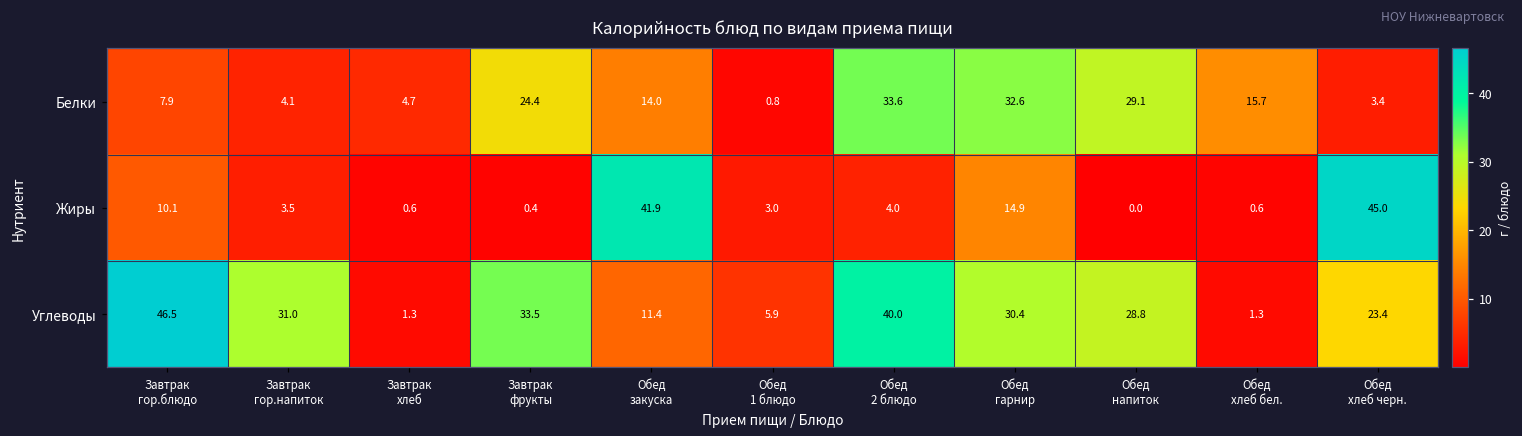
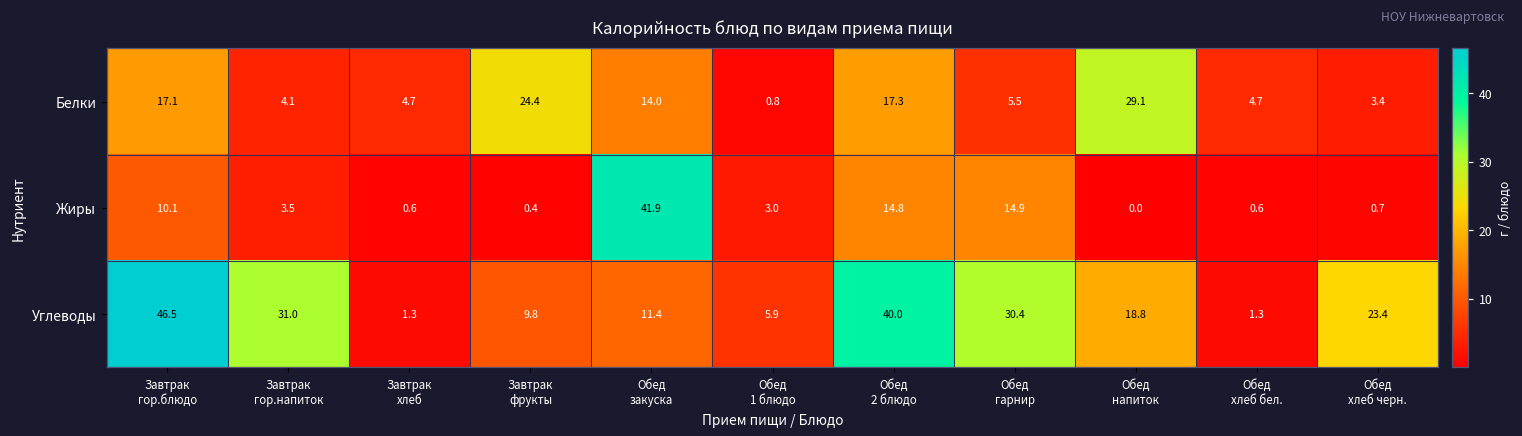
  {
    "Белки": {
-     "Завтрак гор.блюдо": 7.9,
+     "Завтрак гор.блюдо": 17.1,
      "Завтрак гор.напиток": 4.1,
      "Завтрак хлеб": 4.7,
      "Завтрак фрукты": 24.4,
      "Обед закуска": 14.0,
      "Обед 1 блюдо": 0.8,
-     "Обед 2 блюдо": 33.6,
-     "Обед гарнир": 32.6,
+     "Обед 2 блюдо": 17.3,
+     "Обед гарнир": 5.5,
      "Обед напиток": 29.1,
-     "Обед хлеб бел.": 15.7,
+     "Обед хлеб бел.": 4.7,
      "Обед хлеб черн.": 3.4
    },
    "Жиры": {
      "Завтрак гор.блюдо": 10.1,
      "Завтрак гор.напиток": 3.5,
      "Завтрак хлеб": 0.6,
      "Завтрак фрукты": 0.4,
      "Обед закуска": 41.9,
      "Обед 1 блюдо": 3.0,
-     "Обед 2 блюдо": 4.0,
+     "Обед 2 блюдо": 14.8,
      "Обед гарнир": 14.9,
      "Обед напиток": 0.0,
      "Обед хлеб бел.": 0.6,
-     "Обед хлеб черн.": 45.0
+     "Обед хлеб черн.": 0.7
    },
    "Углеводы": {
      "Завтрак гор.блюдо": 46.5,
      "Завтрак гор.напиток": 31.0,
      "Завтрак хлеб": 1.3,
-     "Завтрак фрукты": 33.5,
+     "Завтрак фрукты": 9.8,
      "Обед закуска": 11.4,
      "Обед 1 блюдо": 5.9,
      "Обед 2 блюдо": 40.0,
      "Обед гарнир": 30.4,
-     "Обед напиток": 28.8,
+     "Обед напиток": 18.8,
      "Обед хлеб бел.": 1.3,
      "Обед хлеб черн.": 23.4
    }
  }
